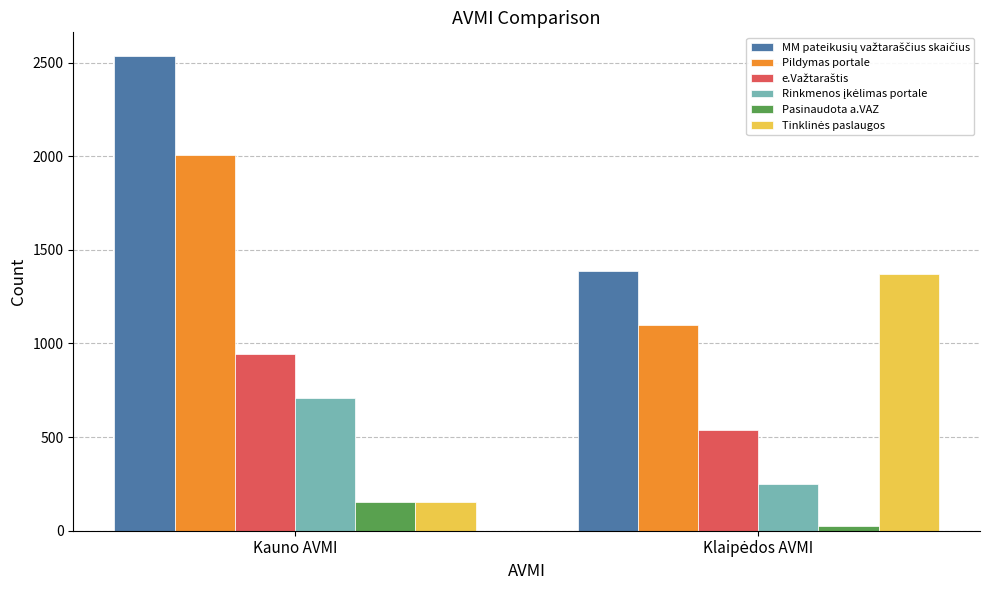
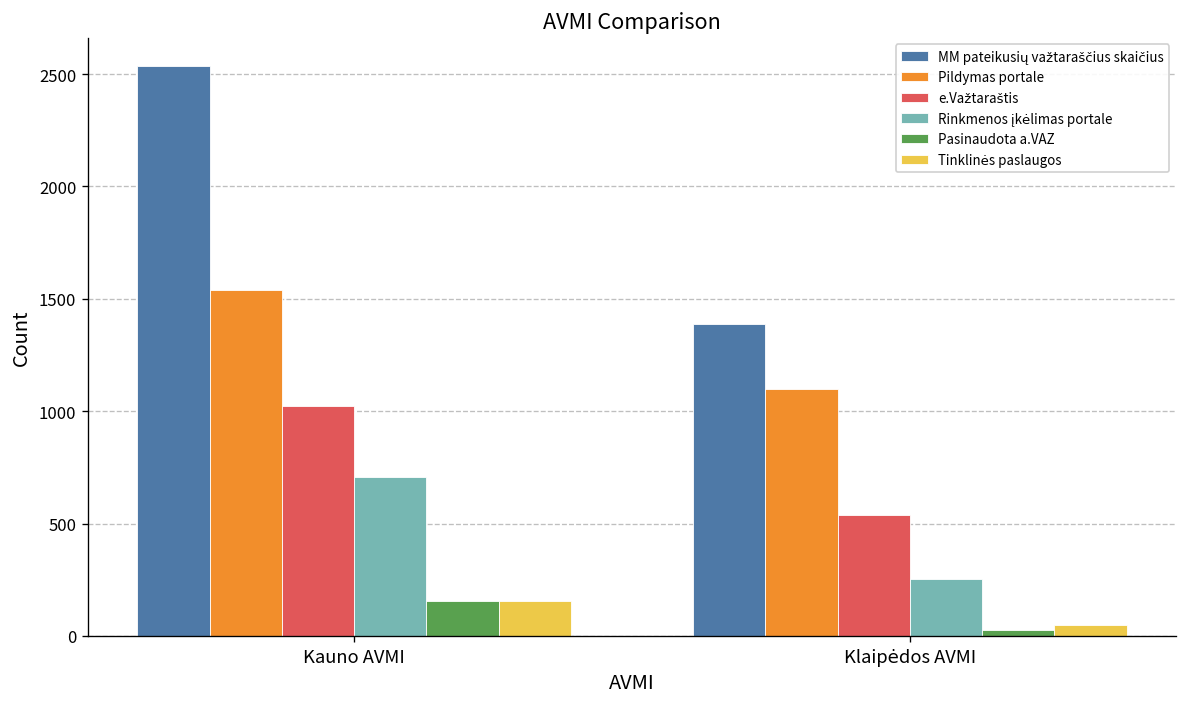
  {
    "MM pateikusių važtaraščius skaičius": {
      "Kauno AVMI": 2540,
      "Klaipėdos AVMI": 1390
    },
    "Pildymas portale": {
-     "Kauno AVMI": 2010,
+     "Kauno AVMI": 1540,
      "Klaipėdos AVMI": 1100
    },
    "e.Važtaraštis": {
-     "Kauno AVMI": 950,
+     "Kauno AVMI": 1020,
      "Klaipėdos AVMI": 540
    },
    "Rinkmenos įkėlimas portale": {
      "Kauno AVMI": 710,
      "Klaipėdos AVMI": 250
    },
    "Pasinaudota a.VAZ": {
      "Kauno AVMI": 150,
      "Klaipėdos AVMI": 30
    },
    "Tinklinės paslaugos": {
      "Kauno AVMI": 160,
-     "Klaipėdos AVMI": 1370
+     "Klaipėdos AVMI": 50
    }
  }
